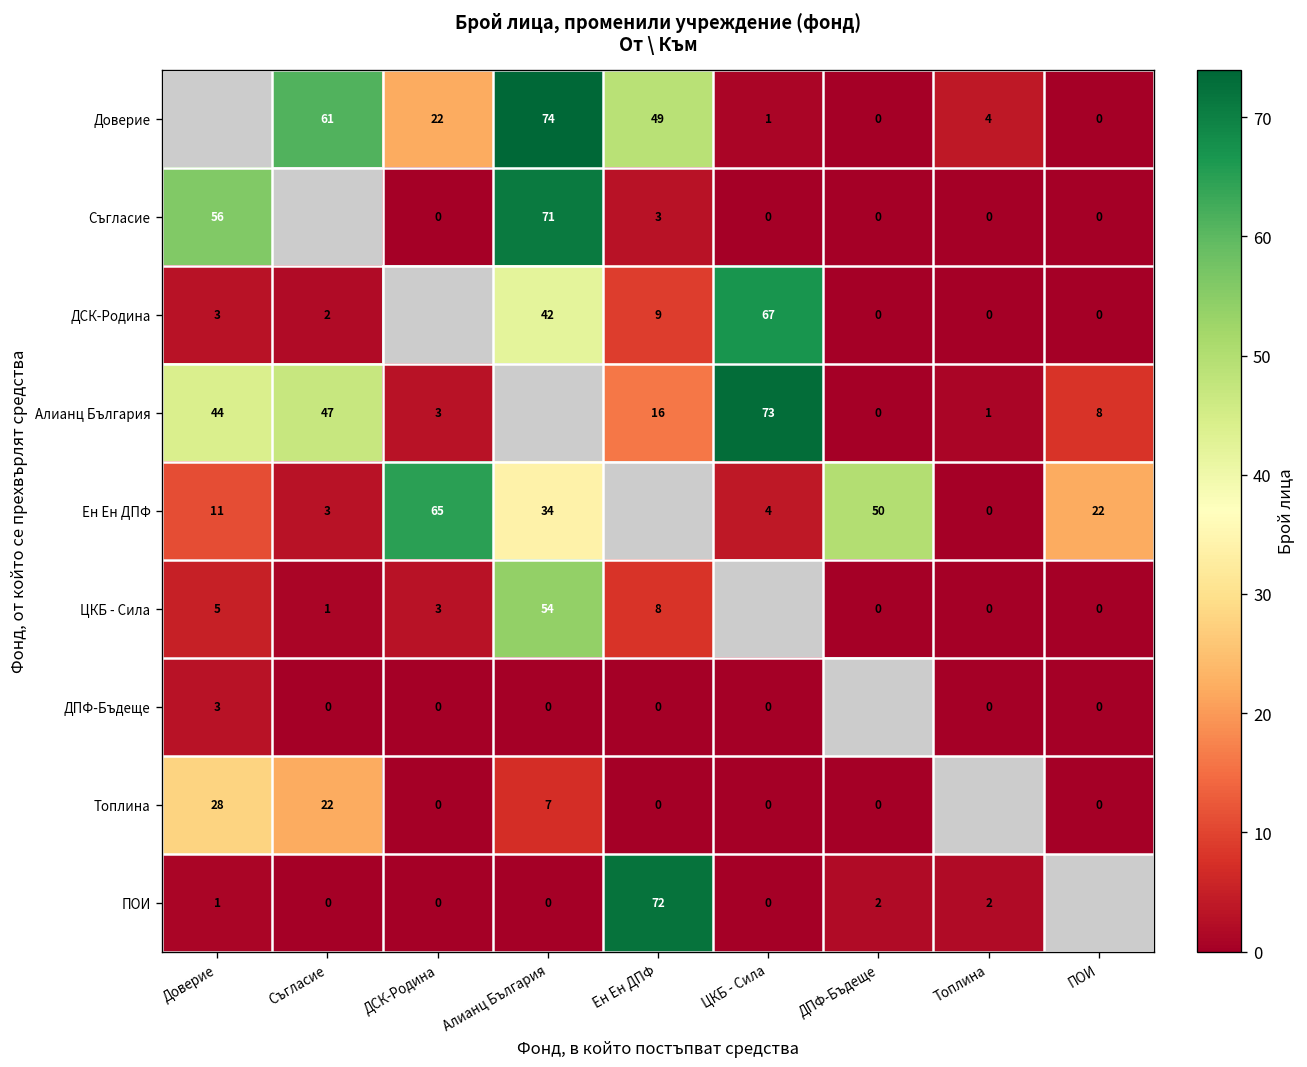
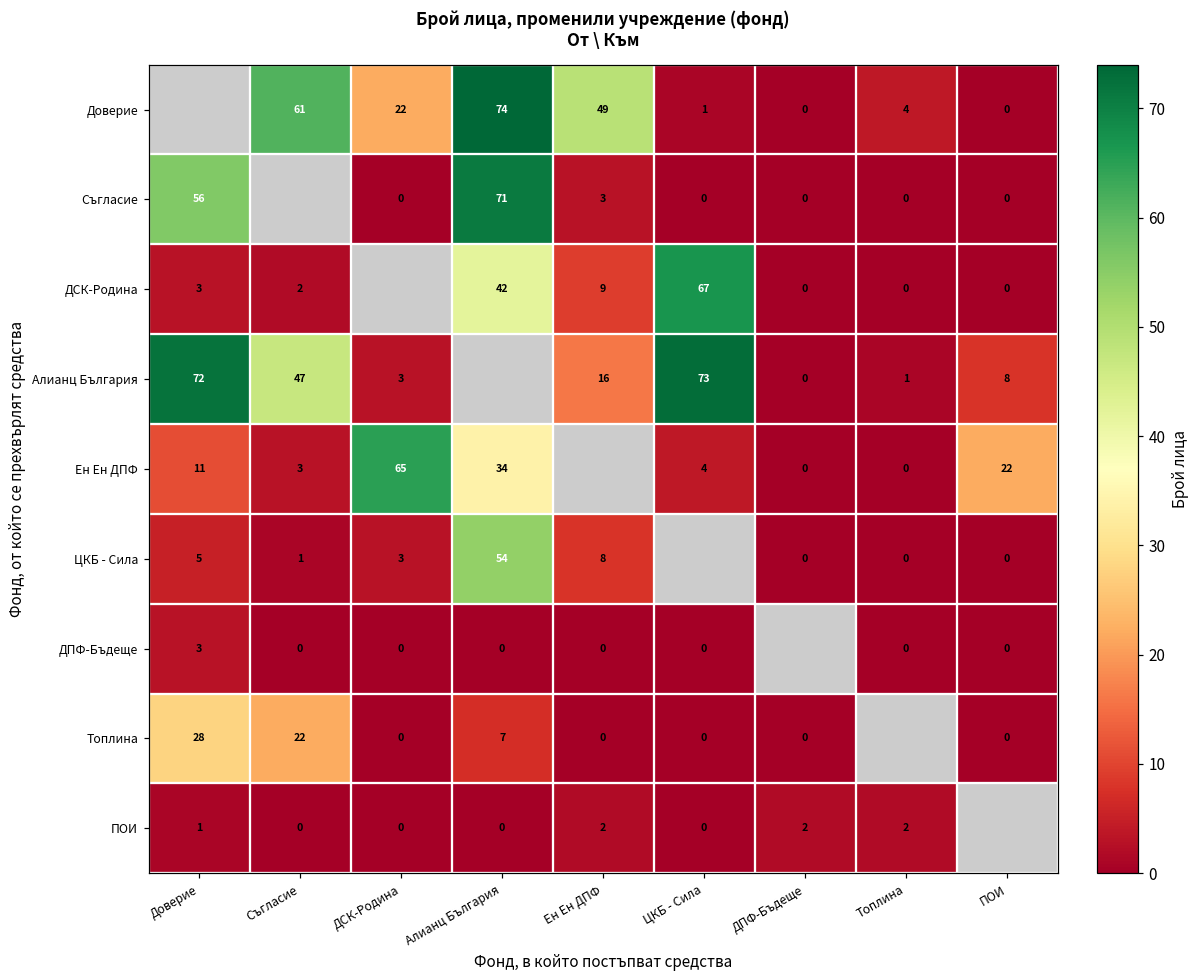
  {
    "Доверие": {
      "Съгласие": 61,
      "ДСК-Родина": 22,
      "Алианц България": 74,
      "Ен Ен ДПФ": 49,
      "ЦКБ - Сила": 1,
      "ДПФ-Бъдеще": 0,
      "Топлина": 4,
      "ПОИ": 0
    },
    "Съгласие": {
      "Доверие": 56,
      "ДСК-Родина": 0,
      "Алианц България": 71,
      "Ен Ен ДПФ": 3,
      "ЦКБ - Сила": 0,
      "ДПФ-Бъдеще": 0,
      "Топлина": 0,
      "ПОИ": 0
    },
    "ДСК-Родина": {
      "Доверие": 3,
      "Съгласие": 2,
      "Алианц България": 42,
      "Ен Ен ДПФ": 9,
      "ЦКБ - Сила": 67,
      "ДПФ-Бъдеще": 0,
      "Топлина": 0,
      "ПОИ": 0
    },
    "Алианц България": {
-     "Доверие": 44,
+     "Доверие": 72,
      "Съгласие": 47,
      "ДСК-Родина": 3,
      "Ен Ен ДПФ": 16,
      "ЦКБ - Сила": 73,
      "ДПФ-Бъдеще": 0,
      "Топлина": 1,
      "ПОИ": 8
    },
    "Ен Ен ДПФ": {
      "Доверие": 11,
      "Съгласие": 3,
      "ДСК-Родина": 65,
      "Алианц България": 34,
      "ЦКБ - Сила": 4,
-     "ДПФ-Бъдеще": 50,
+     "ДПФ-Бъдеще": 0,
      "Топлина": 0,
      "ПОИ": 22
    },
    "ЦКБ - Сила": {
      "Доверие": 5,
      "Съгласие": 1,
      "ДСК-Родина": 3,
      "Алианц България": 54,
      "Ен Ен ДПФ": 8,
      "ДПФ-Бъдеще": 0,
      "Топлина": 0,
      "ПОИ": 0
    },
    "ДПФ-Бъдеще": {
      "Доверие": 3,
      "Съгласие": 0,
      "ДСК-Родина": 0,
      "Алианц България": 0,
      "Ен Ен ДПФ": 0,
      "ЦКБ - Сила": 0,
      "Топлина": 0,
      "ПОИ": 0
    },
    "Топлина": {
      "Доверие": 28,
      "Съгласие": 22,
      "ДСК-Родина": 0,
      "Алианц България": 7,
      "Ен Ен ДПФ": 0,
      "ЦКБ - Сила": 0,
      "ДПФ-Бъдеще": 0,
      "ПОИ": 0
    },
    "ПОИ": {
      "Доверие": 1,
      "Съгласие": 0,
      "ДСК-Родина": 0,
      "Алианц България": 0,
-     "Ен Ен ДПФ": 72,
+     "Ен Ен ДПФ": 2,
      "ЦКБ - Сила": 0,
      "ДПФ-Бъдеще": 2,
      "Топлина": 2
    }
  }
